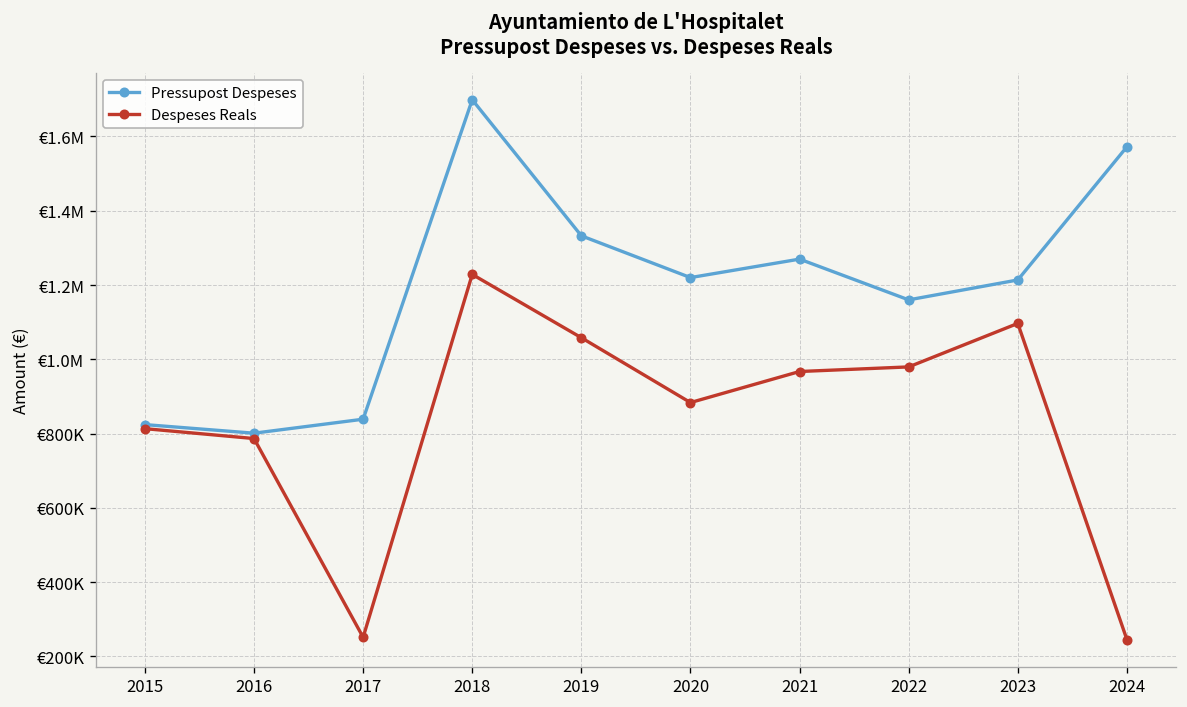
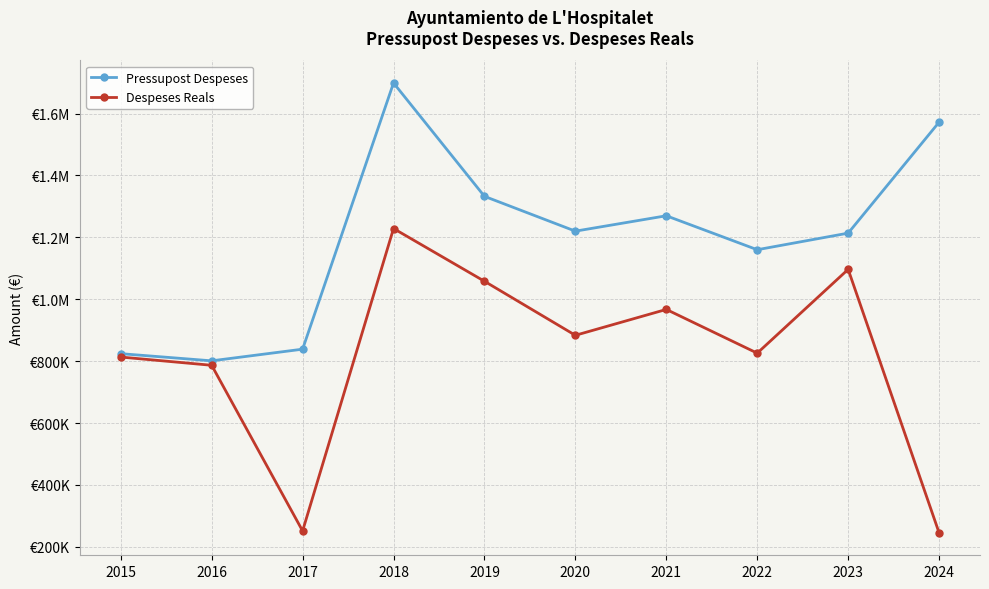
  {
    "Pressupost Despeses": {
      "2015": "€820000",
      "2016": "€800000",
      "2017": "€840000",
      "2018": "€1700000",
      "2019": "€1330000",
      "2020": "€1220000",
      "2021": "€1270000",
      "2022": "€1160000",
      "2023": "€1210000",
      "2024": "€1570000"
    },
    "Despeses Reals": {
      "2015": "€810000",
      "2016": "€790000",
      "2017": "€250000",
      "2018": "€1230000",
      "2019": "€1060000",
      "2020": "€880000",
      "2021": "€970000",
-     "2022": "€980000",
+     "2022": "€830000",
      "2023": "€1100000",
      "2024": "€250000"
    }
  }
